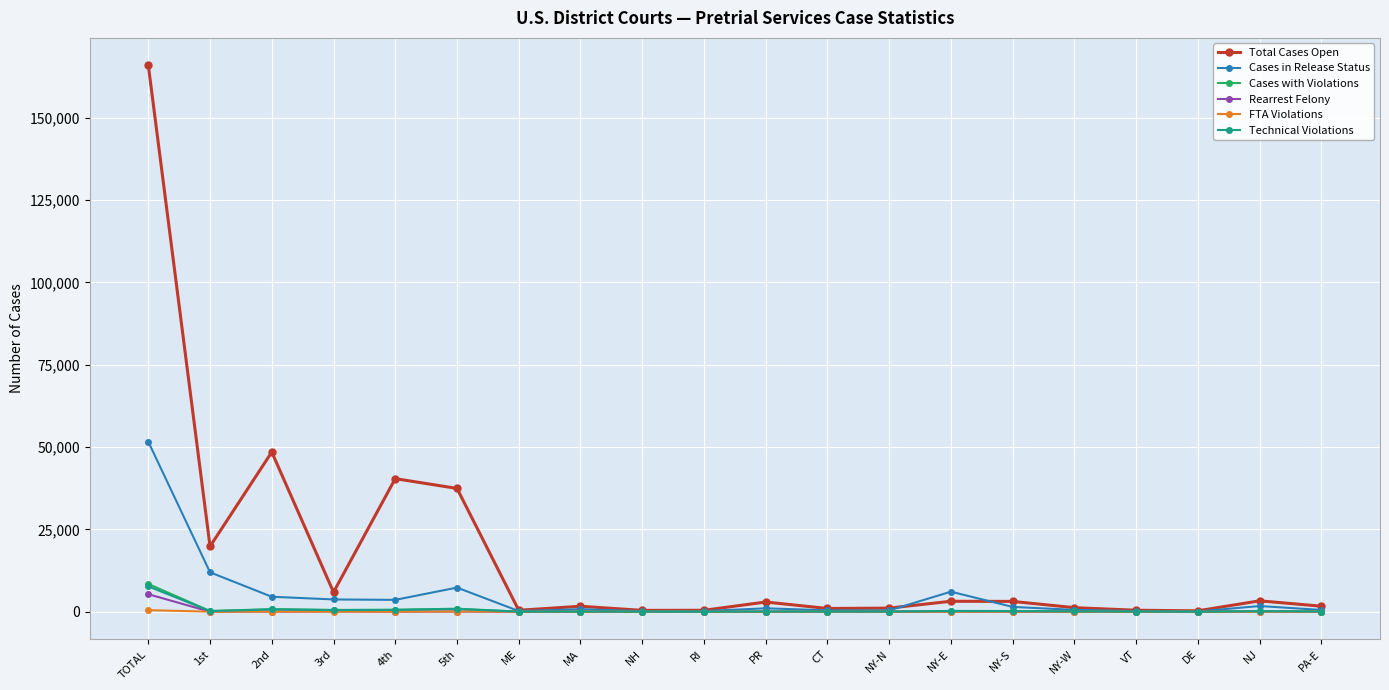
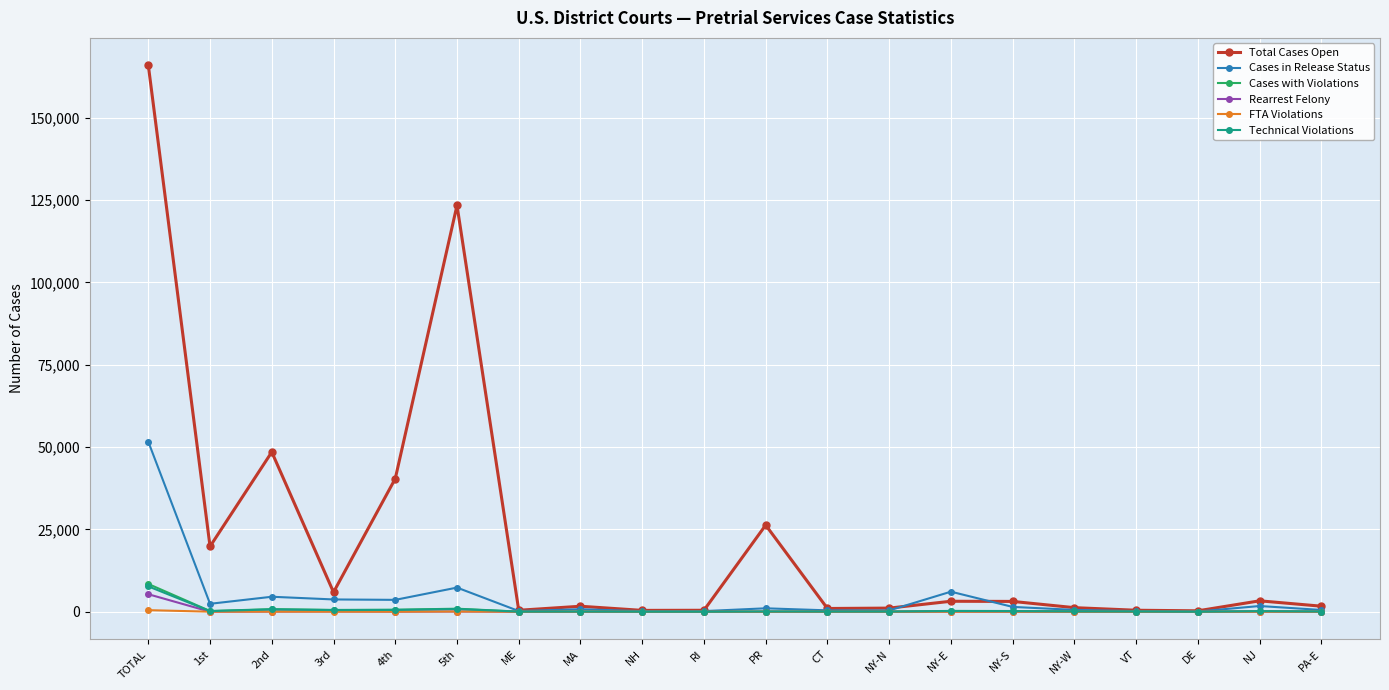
  {
    "Total Cases Open": {
      "TOTAL": "166,000",
      "1st": "20,000",
      "2nd": "48,000",
      "3rd": "6,000",
      "4th": "40,000",
-     "5th": "37,000",
+     "5th": "123,000",
      "MA": "2,000",
-     "PR": "3,000",
+     "PR": "26,000",
      "NY-E": "3,000",
      "NY-S": "3,000",
      "NJ": "3,000",
      "PA-E": "2,000"
    },
    "Cases in Release Status": {
      "TOTAL": "52,000",
-     "1st": "12,000",
+     "1st": "2,000",
      "2nd": "5,000",
      "3rd": "4,000",
      "4th": "4,000",
      "5th": "7,000",
      "PR": "1,000",
      "NY-E": "6,000",
      "NY-S": "1,000",
      "NJ": "2,000"
    },
    "Rearrest Felony": {
      "TOTAL": "5,000"
    },
    "FTA Violations": {
      "TOTAL": "0"
    }
  }
